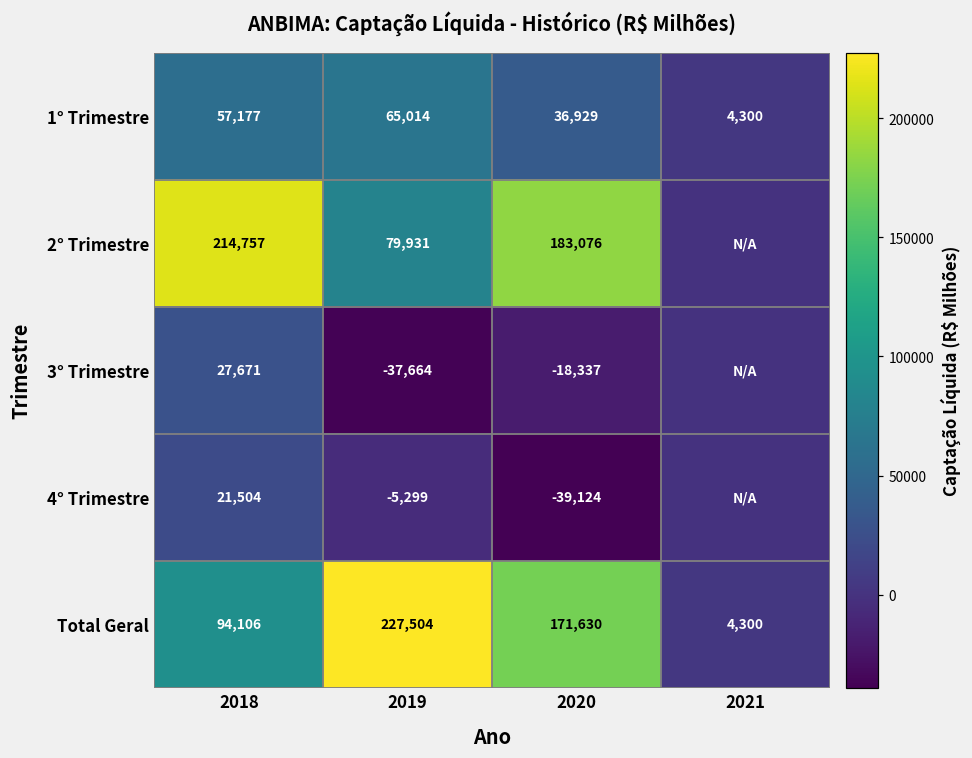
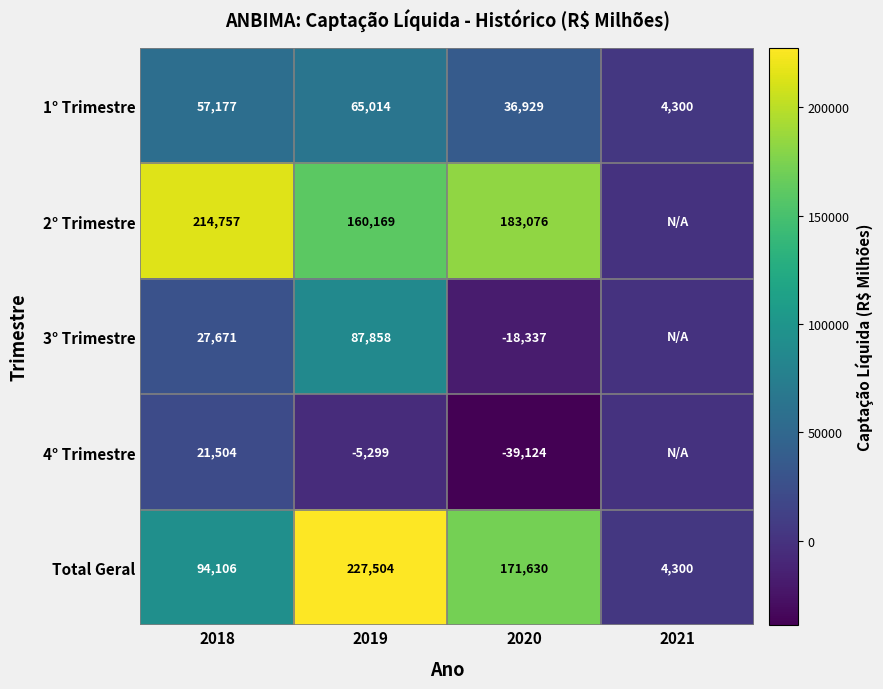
  {
    "1° Trimestre": {
      "2018": "57,177",
      "2019": "65,014",
      "2020": "36,929",
      "2021": "4,300"
    },
    "2° Trimestre": {
      "2018": "214,757",
-     "2019": "79,931",
+     "2019": "160,169",
      "2020": "183,076"
    },
    "3° Trimestre": {
      "2018": "27,671",
-     "2019": "-37,664",
+     "2019": "87,858",
      "2020": "-18,337"
    },
    "4° Trimestre": {
      "2018": "21,504",
      "2019": "-5,299",
      "2020": "-39,124"
    },
    "Total Geral": {
      "2018": "94,106",
      "2019": "227,504",
      "2020": "171,630",
      "2021": "4,300"
    }
  }
